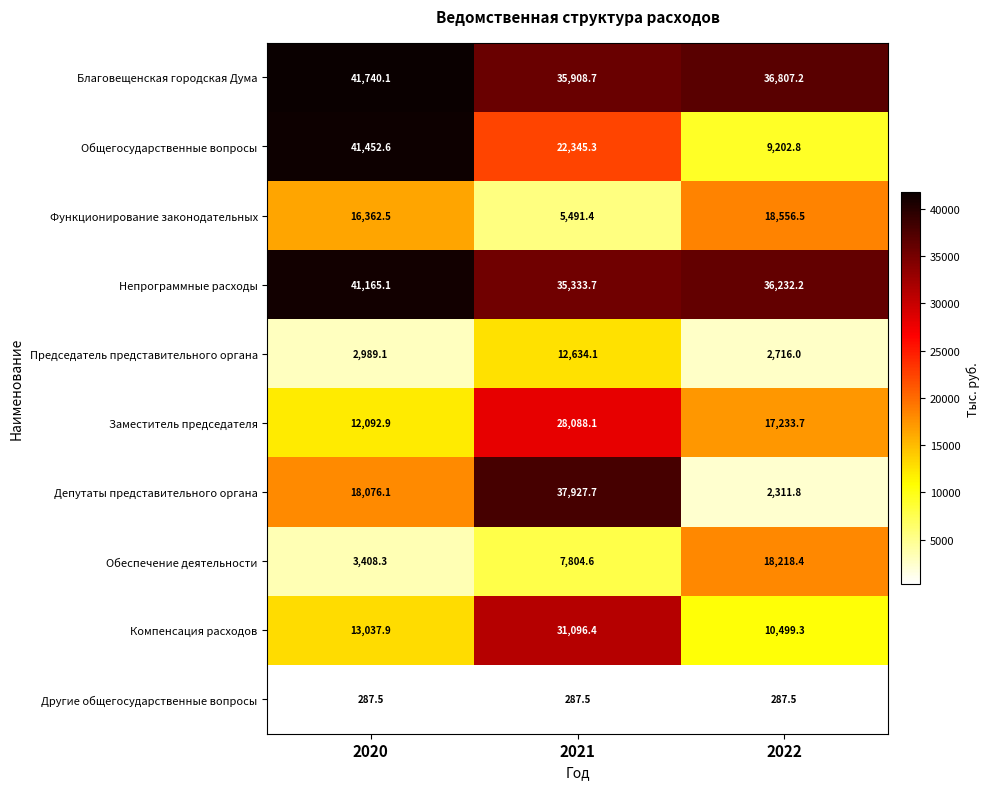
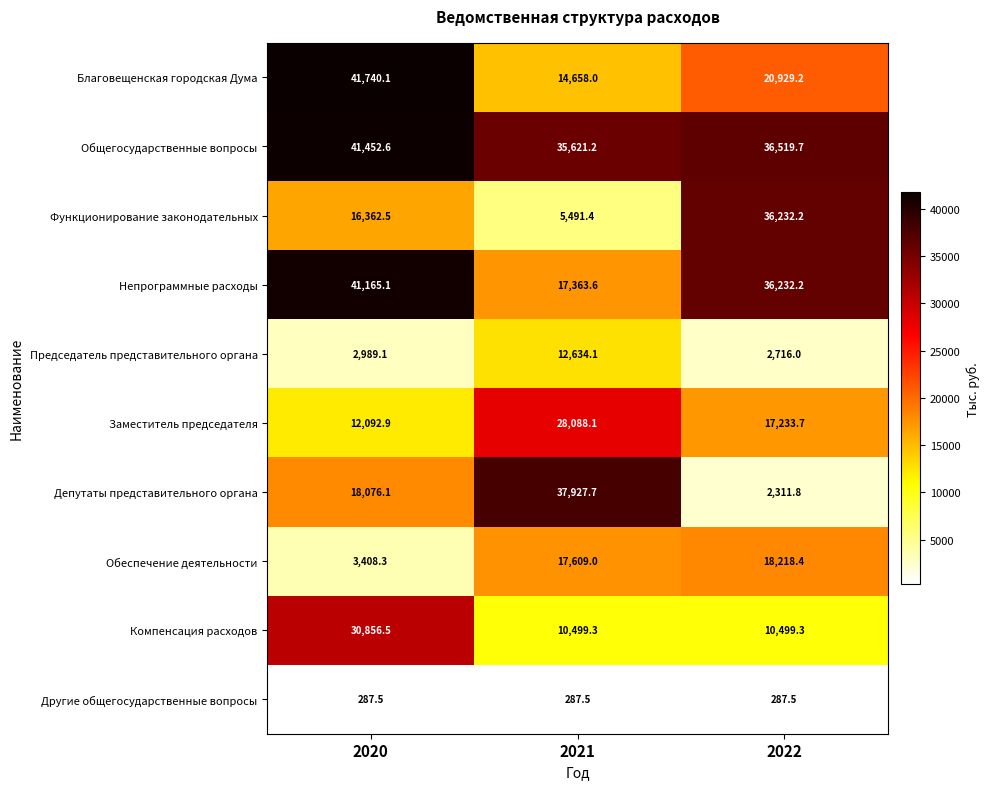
  {
    "Благовещенская городская Дума": {
      "2020": "41,740.1",
-     "2021": "35,908.7",
-     "2022": "36,807.2"
+     "2021": "14,658.0",
+     "2022": "20,929.2"
    },
    "Общегосударственные вопросы": {
      "2020": "41,452.6",
-     "2021": "22,345.3",
-     "2022": "9,202.8"
+     "2021": "35,621.2",
+     "2022": "36,519.7"
    },
    "Функционирование законодательных": {
      "2020": "16,362.5",
      "2021": "5,491.4",
-     "2022": "18,556.5"
+     "2022": "36,232.2"
    },
    "Непрограммные расходы": {
      "2020": "41,165.1",
-     "2021": "35,333.7",
+     "2021": "17,363.6",
      "2022": "36,232.2"
    },
    "Председатель представительного органа": {
      "2020": "2,989.1",
      "2021": "12,634.1",
      "2022": "2,716.0"
    },
    "Заместитель председателя": {
      "2020": "12,092.9",
      "2021": "28,088.1",
      "2022": "17,233.7"
    },
    "Депутаты представительного органа": {
      "2020": "18,076.1",
      "2021": "37,927.7",
      "2022": "2,311.8"
    },
    "Обеспечение деятельности": {
      "2020": "3,408.3",
-     "2021": "7,804.6",
+     "2021": "17,609.0",
      "2022": "18,218.4"
    },
    "Компенсация расходов": {
-     "2020": "13,037.9",
-     "2021": "31,096.4",
+     "2020": "30,856.5",
+     "2021": "10,499.3",
      "2022": "10,499.3"
    },
    "Другие общегосударственные вопросы": {
      "2020": "287.5",
      "2021": "287.5",
      "2022": "287.5"
    }
  }
